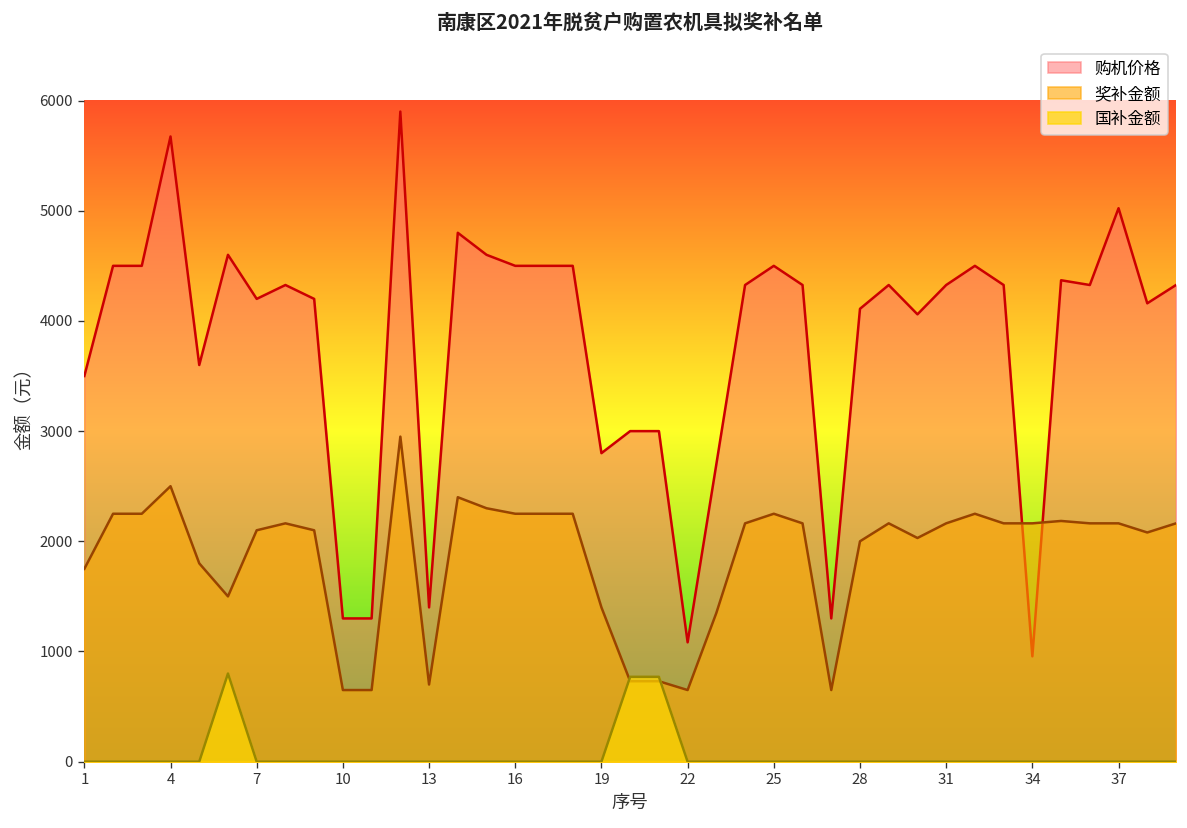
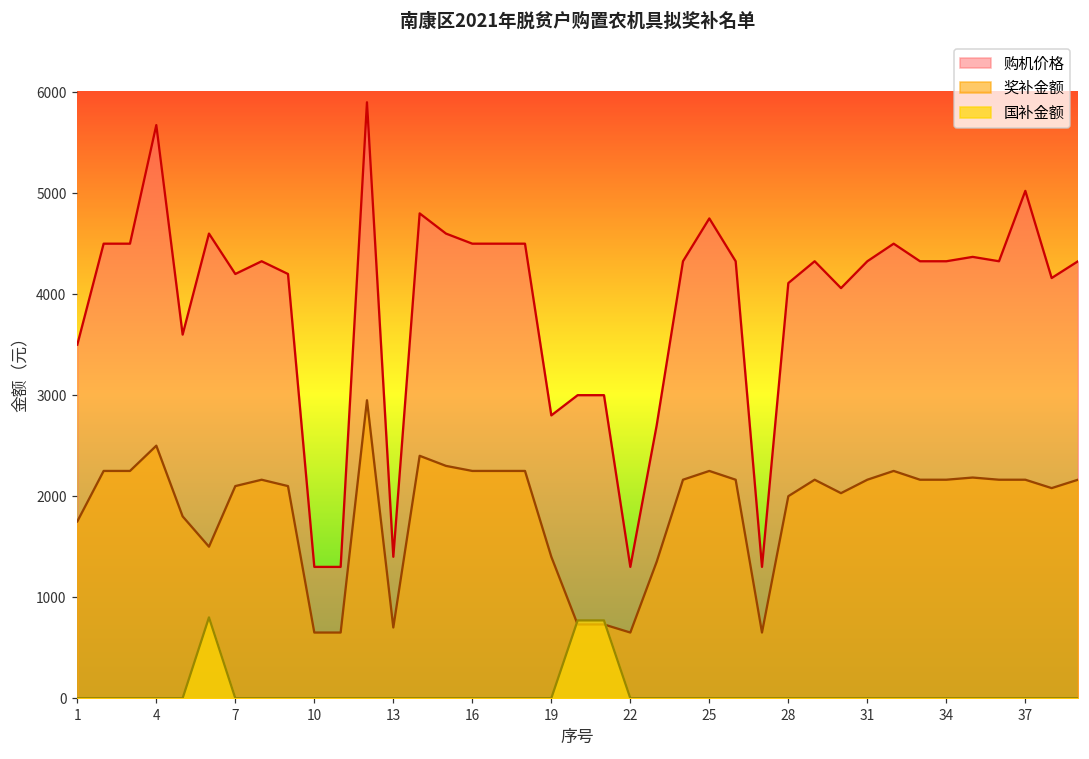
  {
    "购机价格": {
      "1": 3500,
      "4": 5700,
      "7": 4200,
      "10": 1300,
      "13": 1400,
      "16": 4500,
      "19": 2800,
-     "22": 1100,
-     "25": 4500,
+     "22": 1300,
+     "25": 4800,
      "28": 4100,
      "31": 4300,
-     "34": 1000,
+     "34": 4300,
      "37": 5000
    }
  }
